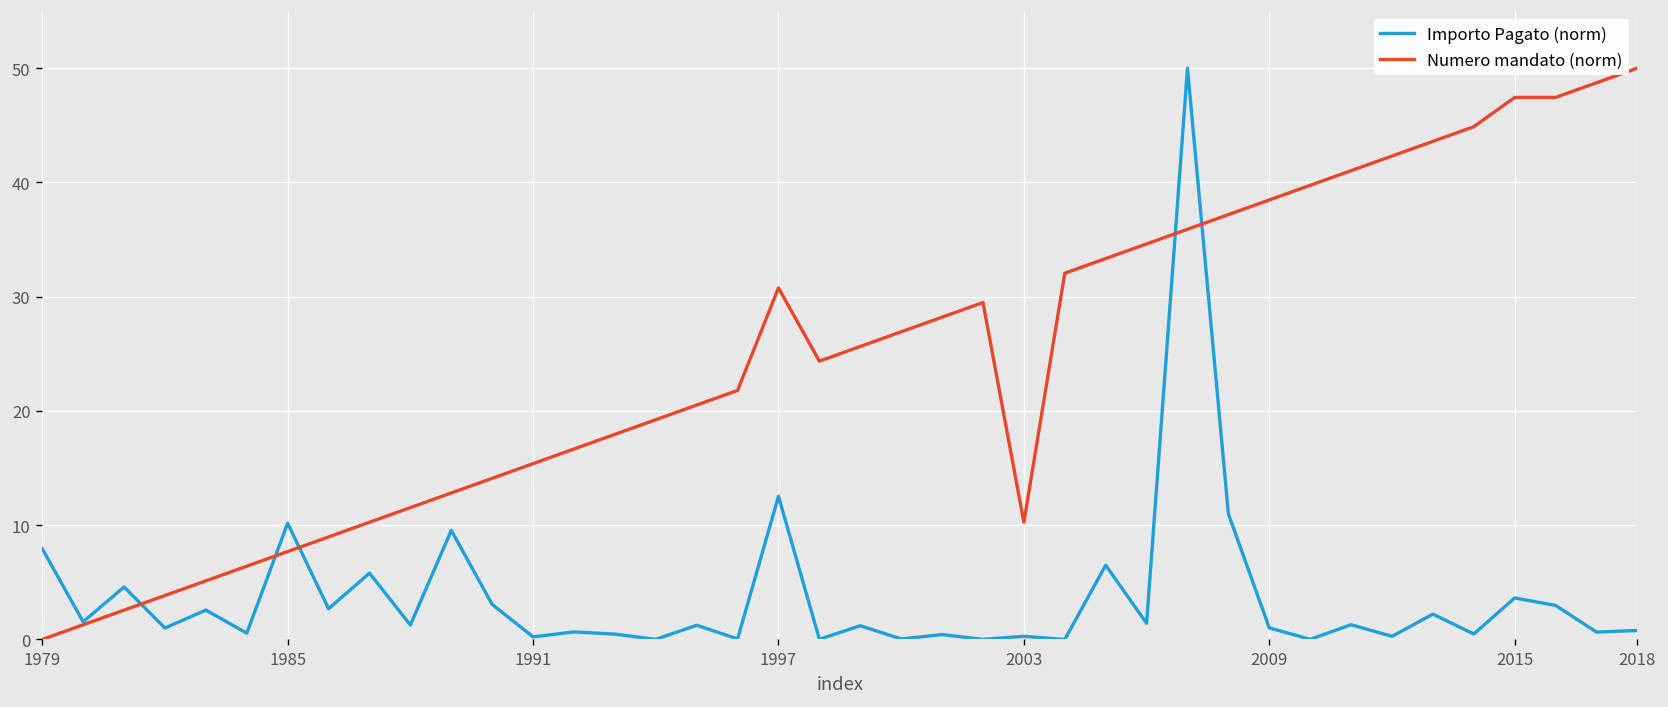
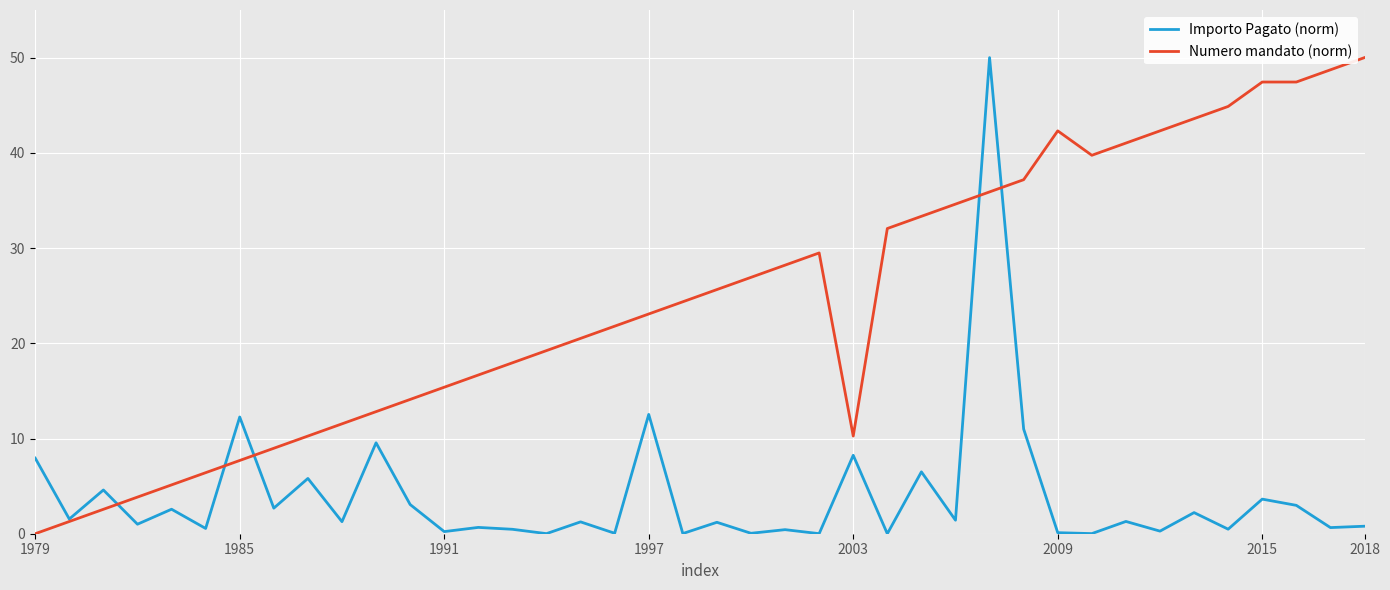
  {
    "Importo Pagato (norm)": {
      "1979": 8,
-     "1985": 10,
+     "1985": 12,
      "1991": 0,
      "1997": 13,
-     "2003": 0,
-     "2009": 1,
+     "2003": 8,
+     "2009": 0,
      "2015": 4,
      "2018": 1
    },
    "Numero mandato (norm)": {
      "1979": 0,
      "1985": 8,
      "1991": 15,
-     "1997": 31,
+     "1997": 23,
      "2003": 10,
-     "2009": 38,
+     "2009": 42,
      "2015": 47,
      "2018": 50
    }
  }
